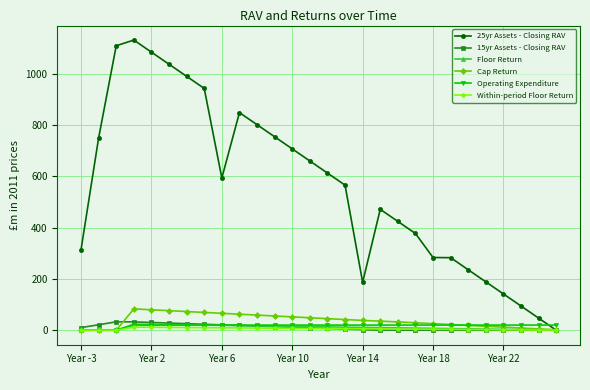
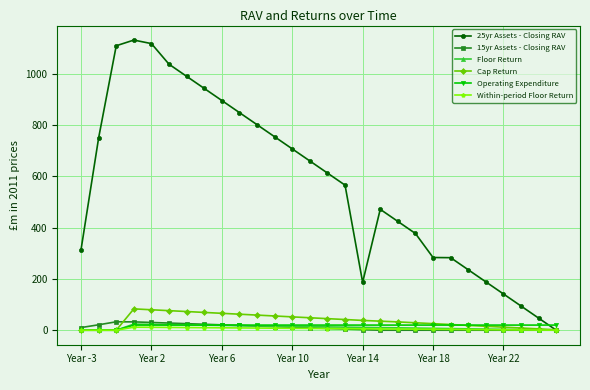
  {
    "25yr Assets - Closing RAV": {
      "Year -3": 310,
-     "Year 2": 1080,
-     "Year 6": 590,
+     "Year 2": 1120,
+     "Year 6": 900,
      "Year 10": 710,
      "Year 14": 190,
      "Year 18": 280,
      "Year 22": 140
    },
    "15yr Assets - Closing RAV": {
      "Year -3": 10
    }
  }
